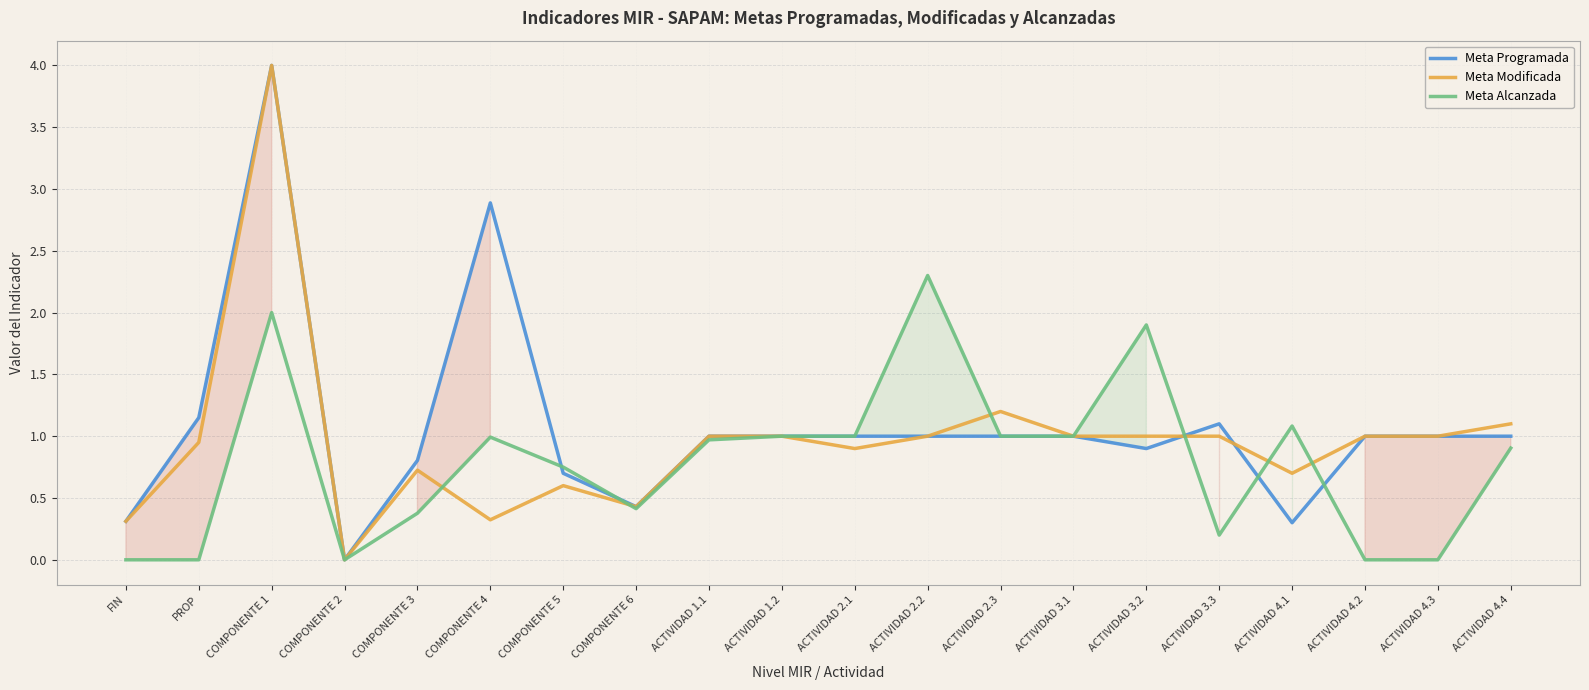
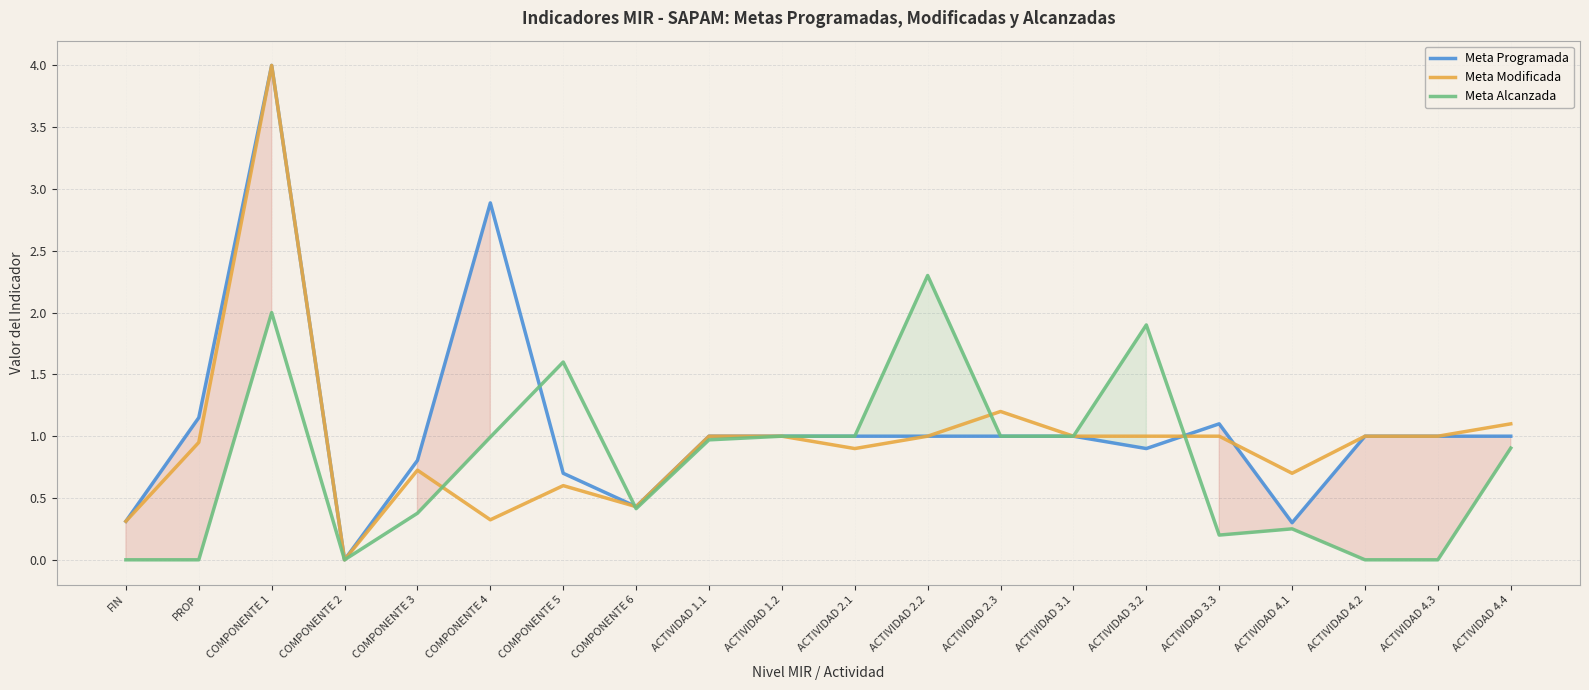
  {
    "Meta Programada": {
      "PROP": 1.15,
      "COMPONENTE 3": 0.80,
      "COMPONENTE 4": 2.89,
      "COMPONENTE 5": 0.70,
      "ACTIVIDAD 3.2": 0.90,
      "ACTIVIDAD 3.3": 1.10,
      "ACTIVIDAD 4.1": 0.30,
      "ACTIVIDAD 4.4": 1.00
    },
    "Meta Modificada": {
      "PROP": 0.95,
      "COMPONENTE 3": 0.73,
      "COMPONENTE 4": 0.32,
      "COMPONENTE 5": 0.60,
      "ACTIVIDAD 2.1": 0.90,
      "ACTIVIDAD 2.3": 1.20,
      "ACTIVIDAD 3.2": 1.00,
      "ACTIVIDAD 3.3": 1.00,
      "ACTIVIDAD 4.1": 0.70,
      "ACTIVIDAD 4.4": 1.10
    },
    "Meta Alcanzada": {
      "FIN": 0.00,
      "PROP": 0.00,
      "COMPONENTE 1": 2.00,
      "COMPONENTE 3": 0.38,
      "COMPONENTE 4": 0.99,
-     "COMPONENTE 5": 0.75,
+     "COMPONENTE 5": 1.60,
      "ACTIVIDAD 1.1": 0.97,
      "ACTIVIDAD 2.2": 2.30,
      "ACTIVIDAD 3.2": 1.90,
      "ACTIVIDAD 3.3": 0.20,
-     "ACTIVIDAD 4.1": 1.08,
+     "ACTIVIDAD 4.1": 0.25,
      "ACTIVIDAD 4.2": 0.00,
      "ACTIVIDAD 4.3": 0.00,
      "ACTIVIDAD 4.4": 0.90
    }
  }
